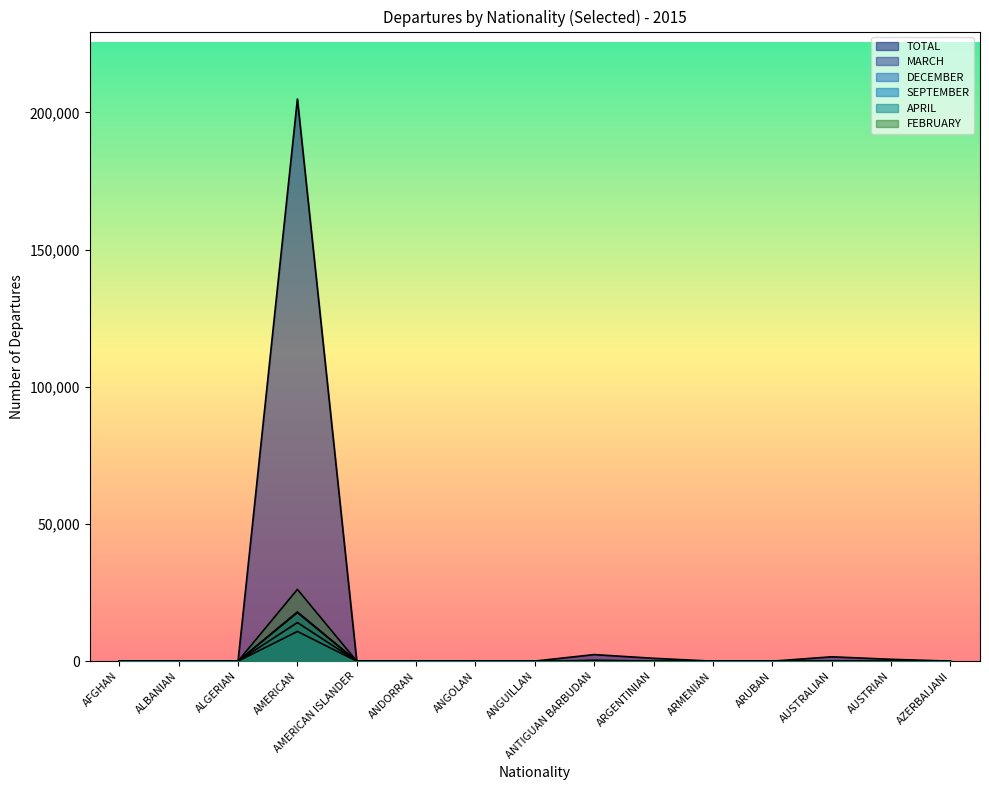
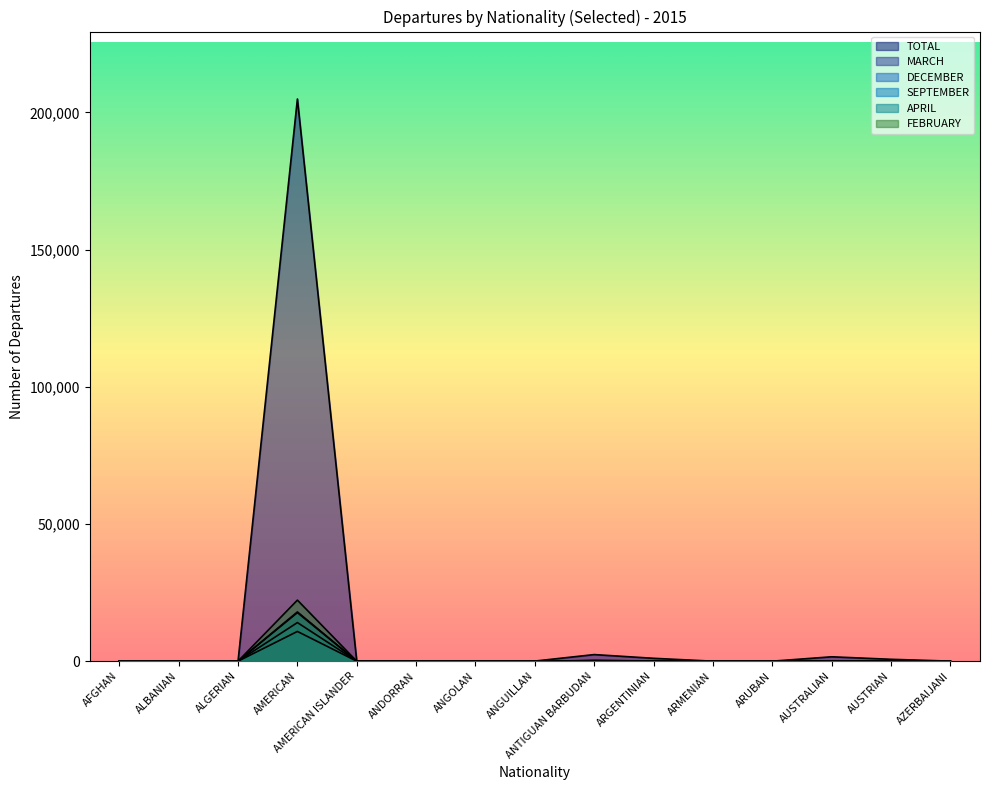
  {
    "FEBRUARY": {
-     "AMERICAN": "26,000"
+     "AMERICAN": "22,000"
    }
  }
